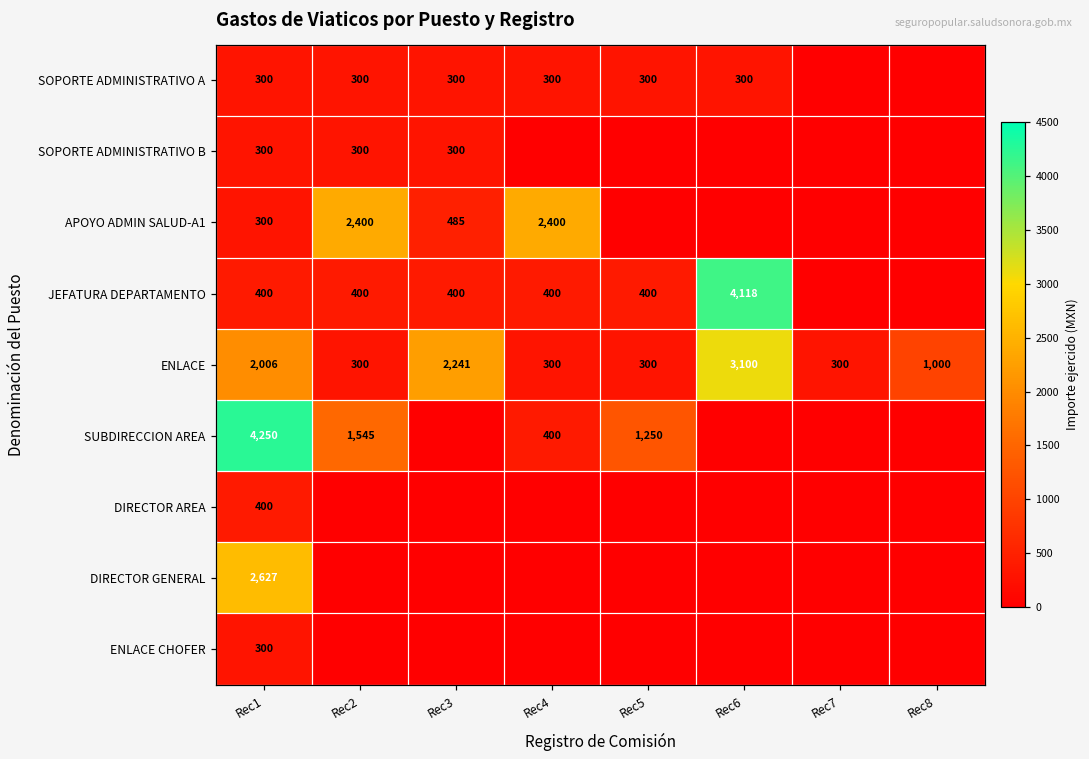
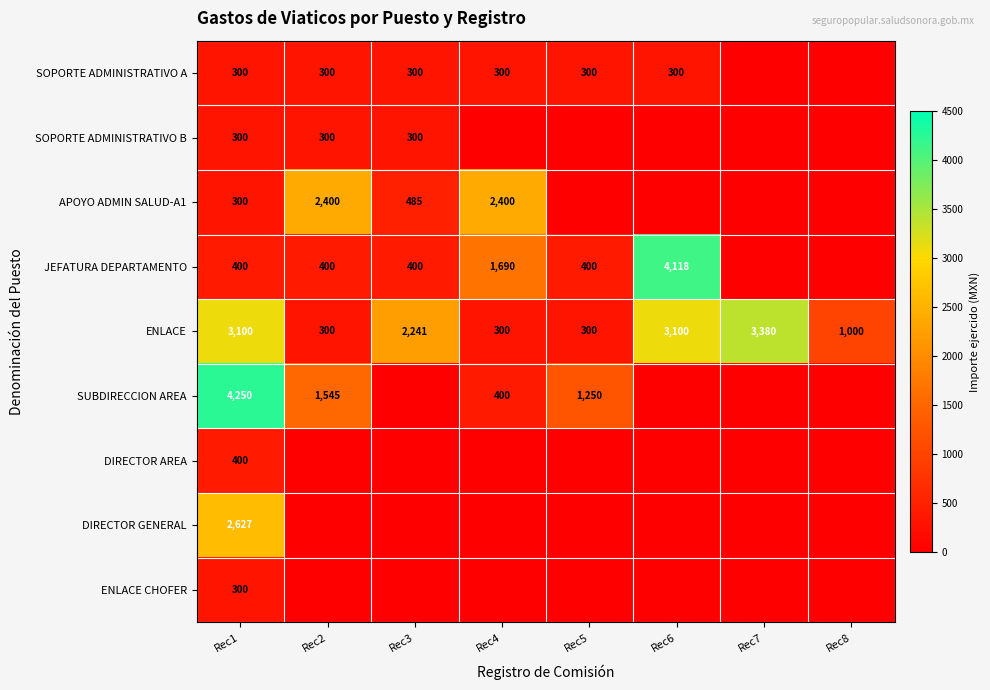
  {
    "SOPORTE ADMINISTRATIVO A": {
      "Rec1": "300",
      "Rec2": "300",
      "Rec3": "300",
      "Rec4": "300",
      "Rec5": "300",
      "Rec6": "300"
    },
    "SOPORTE ADMINISTRATIVO B": {
      "Rec1": "300",
      "Rec2": "300",
      "Rec3": "300"
    },
    "APOYO ADMIN SALUD-A1": {
      "Rec1": "300",
      "Rec2": "2,400",
      "Rec3": "485",
      "Rec4": "2,400"
    },
    "JEFATURA DEPARTAMENTO": {
      "Rec1": "400",
      "Rec2": "400",
      "Rec3": "400",
-     "Rec4": "400",
+     "Rec4": "1,690",
      "Rec5": "400",
      "Rec6": "4,118"
    },
    "ENLACE": {
-     "Rec1": "2,006",
+     "Rec1": "3,100",
      "Rec2": "300",
      "Rec3": "2,241",
      "Rec4": "300",
      "Rec5": "300",
      "Rec6": "3,100",
-     "Rec7": "300",
+     "Rec7": "3,380",
      "Rec8": "1,000"
    },
    "SUBDIRECCION AREA": {
      "Rec1": "4,250",
      "Rec2": "1,545",
      "Rec4": "400",
      "Rec5": "1,250"
    },
    "DIRECTOR AREA": {
      "Rec1": "400"
    },
    "DIRECTOR GENERAL": {
      "Rec1": "2,627"
    },
    "ENLACE CHOFER": {
      "Rec1": "300"
    }
  }
